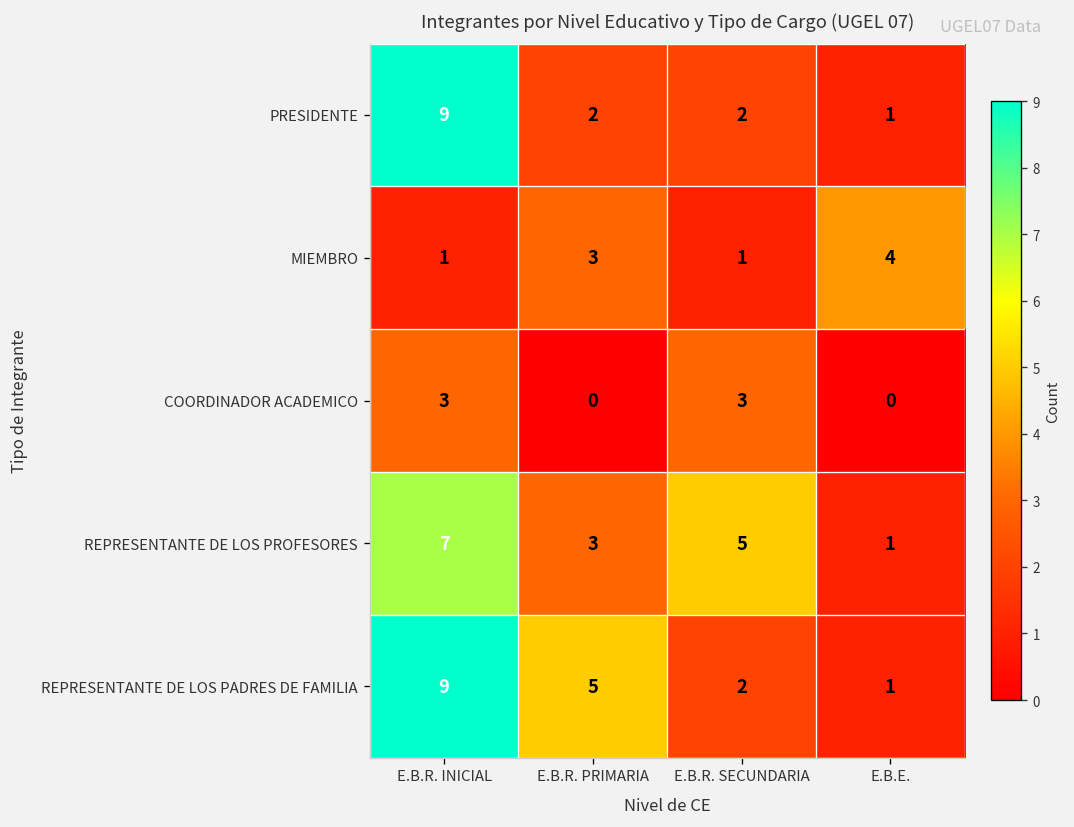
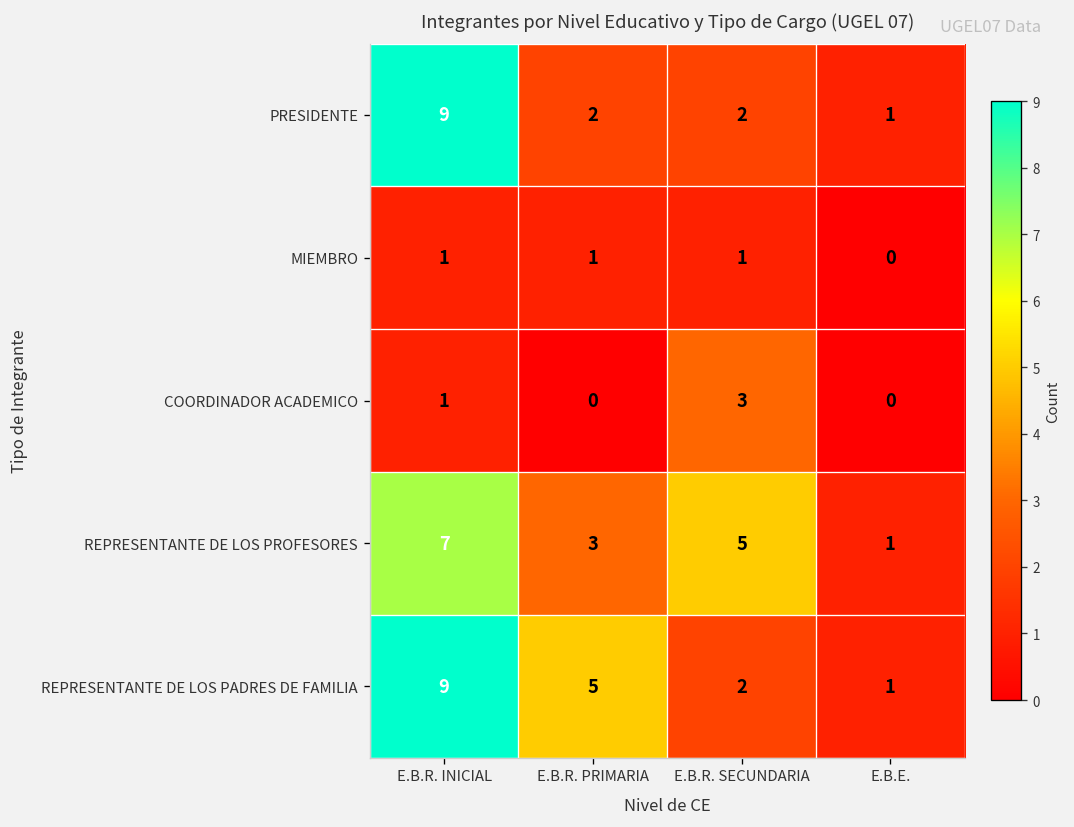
  {
    "PRESIDENTE": {
      "E.B.R. INICIAL": 9,
      "E.B.R. PRIMARIA": 2,
      "E.B.R. SECUNDARIA": 2,
      "E.B.E.": 1
    },
    "MIEMBRO": {
      "E.B.R. INICIAL": 1,
-     "E.B.R. PRIMARIA": 3,
+     "E.B.R. PRIMARIA": 1,
      "E.B.R. SECUNDARIA": 1,
-     "E.B.E.": 4
+     "E.B.E.": 0
    },
    "COORDINADOR ACADEMICO": {
-     "E.B.R. INICIAL": 3,
+     "E.B.R. INICIAL": 1,
      "E.B.R. PRIMARIA": 0,
      "E.B.R. SECUNDARIA": 3,
      "E.B.E.": 0
    },
    "REPRESENTANTE DE LOS PROFESORES": {
      "E.B.R. INICIAL": 7,
      "E.B.R. PRIMARIA": 3,
      "E.B.R. SECUNDARIA": 5,
      "E.B.E.": 1
    },
    "REPRESENTANTE DE LOS PADRES DE FAMILIA": {
      "E.B.R. INICIAL": 9,
      "E.B.R. PRIMARIA": 5,
      "E.B.R. SECUNDARIA": 2,
      "E.B.E.": 1
    }
  }
